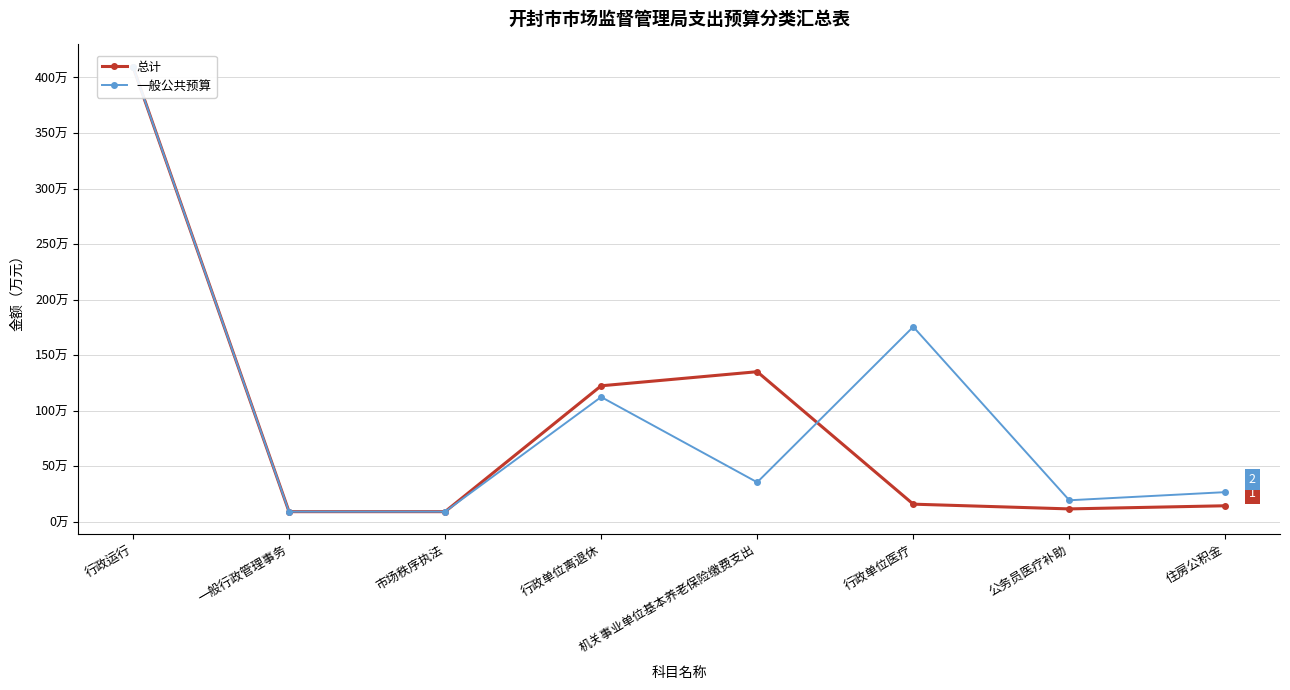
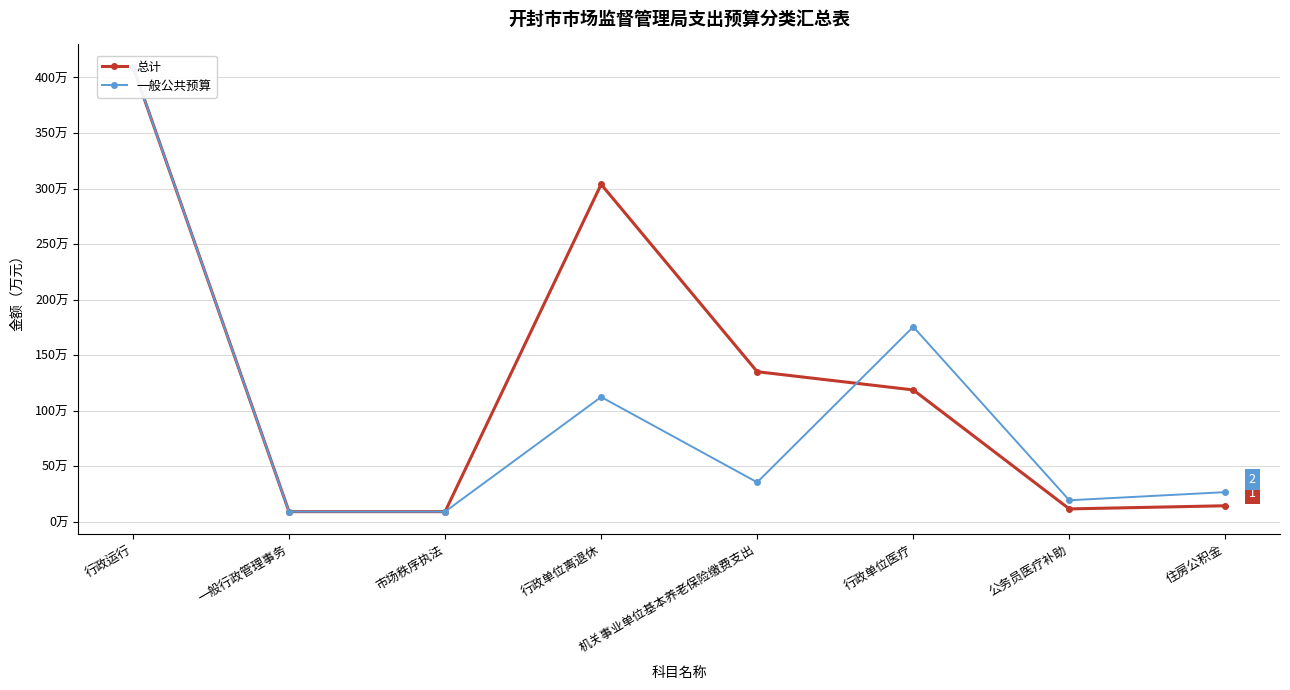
  {
    "总计": {
-     "行政单位离退休": "122万",
+     "行政单位离退休": "304万",
      "机关事业单位基本养老保险缴费支出": "135万",
-     "行政单位医疗": "16万",
+     "行政单位医疗": "119万",
      "公务员医疗补助": "11万",
      "住房公积金": "14万"
    },
    "一般公共预算": {
      "行政单位离退休": "112万",
      "机关事业单位基本养老保险缴费支出": "35万",
      "行政单位医疗": "175万",
      "公务员医疗补助": "19万"
    }
  }
